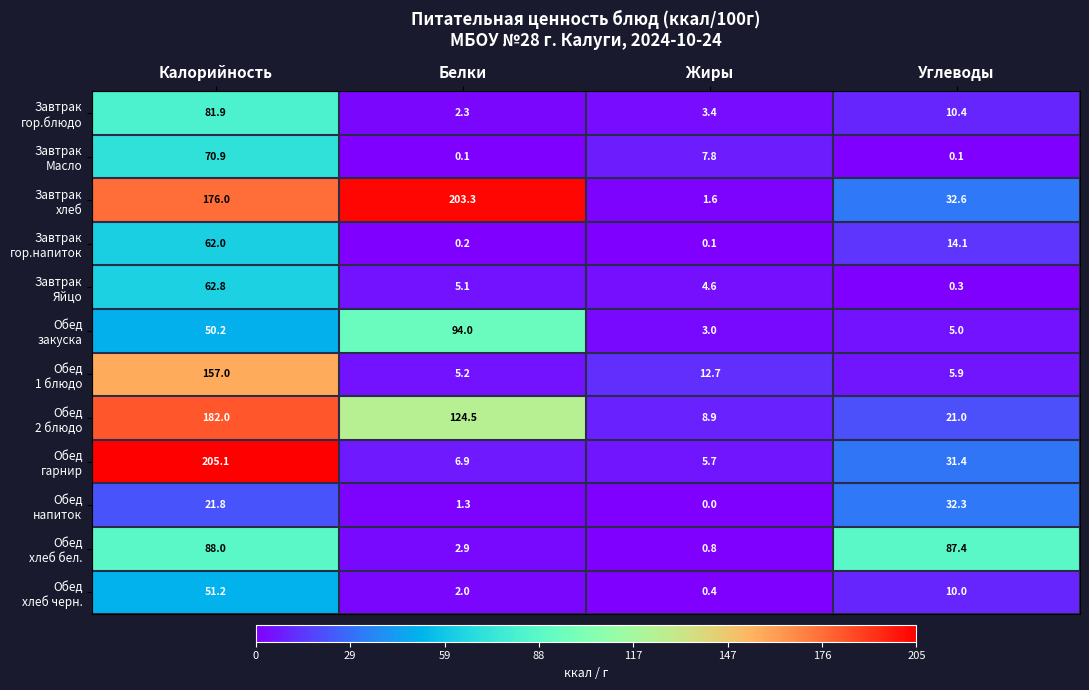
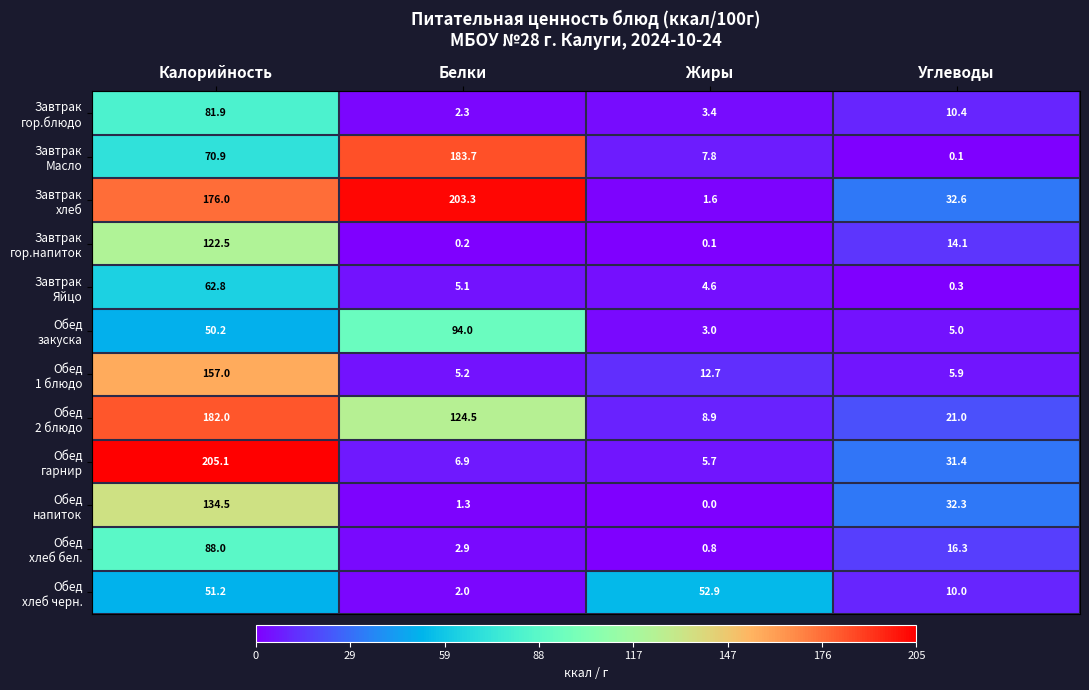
  {
    "Завтрак гор.блюдо": {
      "Калорийность": 81.9,
      "Белки": 2.3,
      "Жиры": 3.4,
      "Углеводы": 10.4
    },
    "Завтрак Масло": {
      "Калорийность": 70.9,
-     "Белки": 0.1,
+     "Белки": 183.7,
      "Жиры": 7.8,
      "Углеводы": 0.1
    },
    "Завтрак хлеб": {
      "Калорийность": 176.0,
      "Белки": 203.3,
      "Жиры": 1.6,
      "Углеводы": 32.6
    },
    "Завтрак гор.напиток": {
-     "Калорийность": 62.0,
+     "Калорийность": 122.5,
      "Белки": 0.2,
      "Жиры": 0.1,
      "Углеводы": 14.1
    },
    "Завтрак Яйцо": {
      "Калорийность": 62.8,
      "Белки": 5.1,
      "Жиры": 4.6,
      "Углеводы": 0.3
    },
    "Обед закуска": {
      "Калорийность": 50.2,
      "Белки": 94.0,
      "Жиры": 3.0,
      "Углеводы": 5.0
    },
    "Обед 1 блюдо": {
      "Калорийность": 157.0,
      "Белки": 5.2,
      "Жиры": 12.7,
      "Углеводы": 5.9
    },
    "Обед 2 блюдо": {
      "Калорийность": 182.0,
      "Белки": 124.5,
      "Жиры": 8.9,
      "Углеводы": 21.0
    },
    "Обед гарнир": {
      "Калорийность": 205.1,
      "Белки": 6.9,
      "Жиры": 5.7,
      "Углеводы": 31.4
    },
    "Обед напиток": {
-     "Калорийность": 21.8,
+     "Калорийность": 134.5,
      "Белки": 1.3,
      "Жиры": 0.0,
      "Углеводы": 32.3
    },
    "Обед хлеб бел.": {
      "Калорийность": 88.0,
      "Белки": 2.9,
      "Жиры": 0.8,
-     "Углеводы": 87.4
+     "Углеводы": 16.3
    },
    "Обед хлеб черн.": {
      "Калорийность": 51.2,
      "Белки": 2.0,
-     "Жиры": 0.4,
+     "Жиры": 52.9,
      "Углеводы": 10.0
    }
  }
